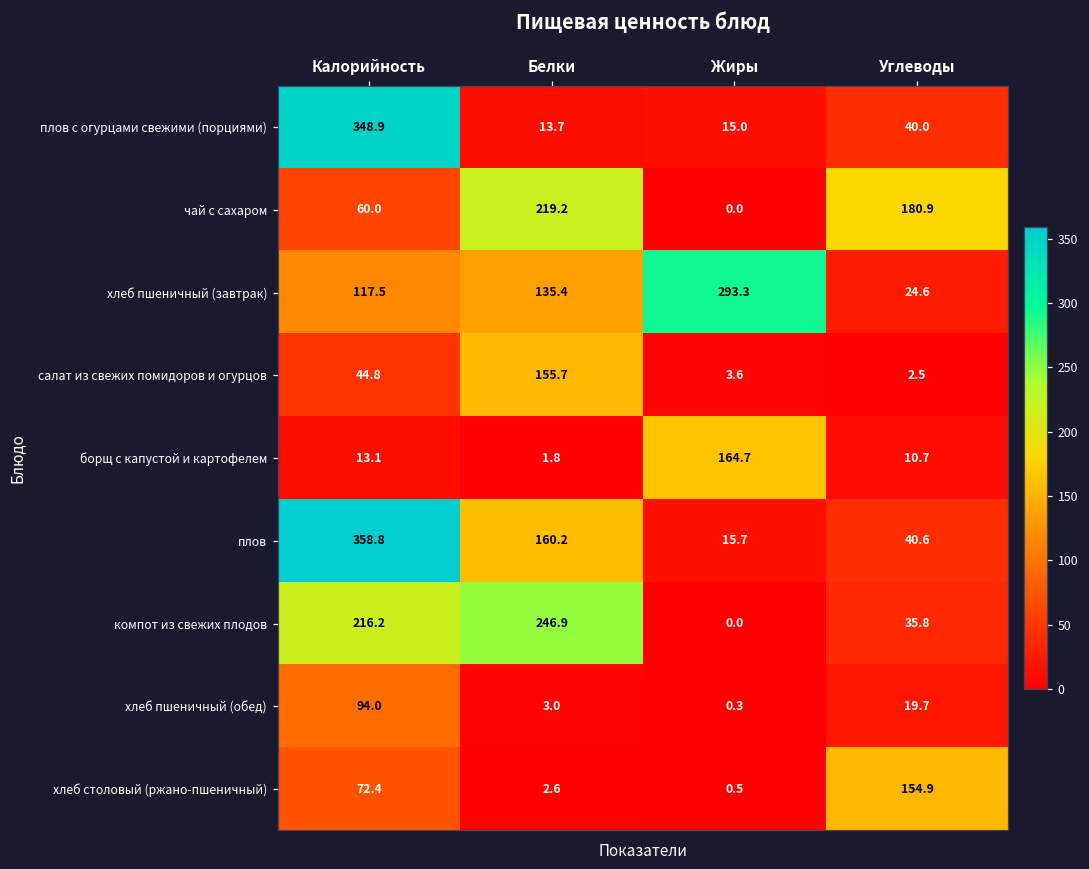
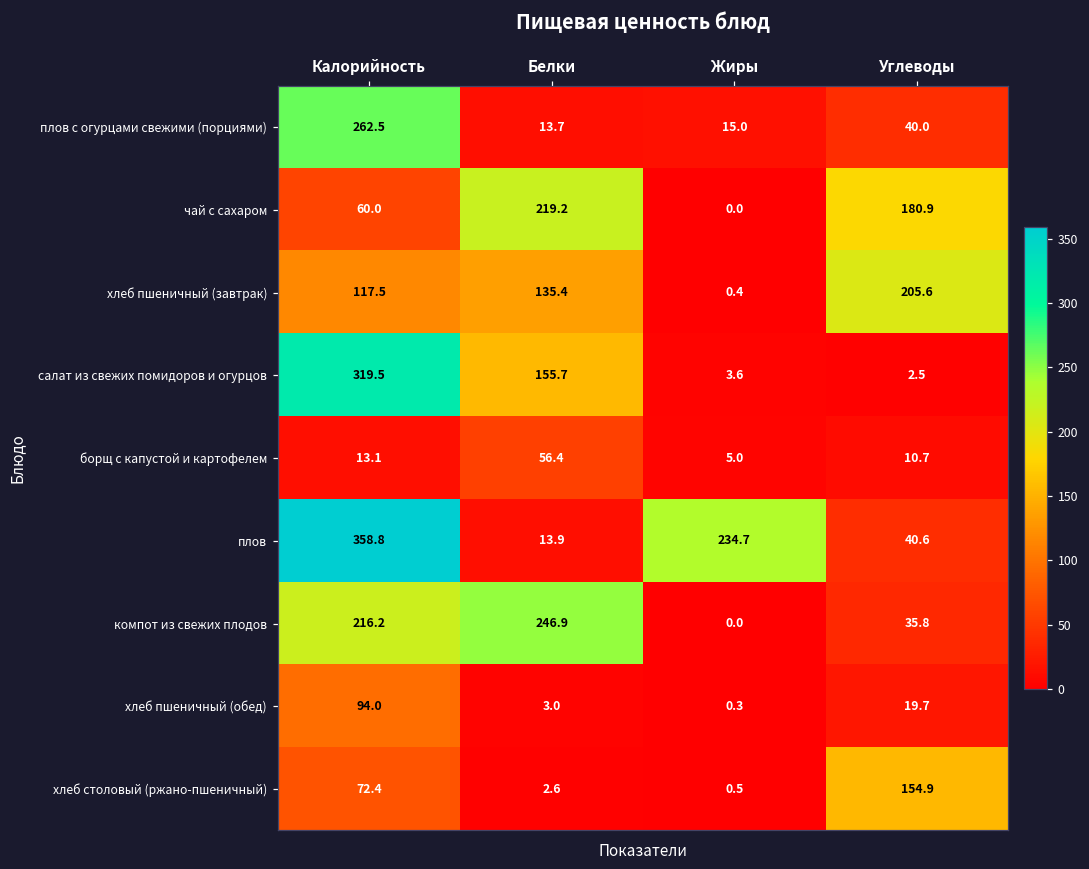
  {
    "плов с огурцами свежими (порциями)": {
-     "Калорийность": 348.9,
+     "Калорийность": 262.5,
      "Белки": 13.7,
      "Жиры": 15.0,
      "Углеводы": 40.0
    },
    "чай с сахаром": {
      "Калорийность": 60.0,
      "Белки": 219.2,
      "Жиры": 0.0,
      "Углеводы": 180.9
    },
    "хлеб пшеничный (завтрак)": {
      "Калорийность": 117.5,
      "Белки": 135.4,
-     "Жиры": 293.3,
-     "Углеводы": 24.6
+     "Жиры": 0.4,
+     "Углеводы": 205.6
    },
    "салат из свежих помидоров и огурцов": {
-     "Калорийность": 44.8,
+     "Калорийность": 319.5,
      "Белки": 155.7,
      "Жиры": 3.6,
      "Углеводы": 2.5
    },
    "борщ с капустой и картофелем": {
      "Калорийность": 13.1,
-     "Белки": 1.8,
-     "Жиры": 164.7,
+     "Белки": 56.4,
+     "Жиры": 5.0,
      "Углеводы": 10.7
    },
    "плов": {
      "Калорийность": 358.8,
-     "Белки": 160.2,
-     "Жиры": 15.7,
+     "Белки": 13.9,
+     "Жиры": 234.7,
      "Углеводы": 40.6
    },
    "компот из свежих плодов": {
      "Калорийность": 216.2,
      "Белки": 246.9,
      "Жиры": 0.0,
      "Углеводы": 35.8
    },
    "хлеб пшеничный (обед)": {
      "Калорийность": 94.0,
      "Белки": 3.0,
      "Жиры": 0.3,
      "Углеводы": 19.7
    },
    "хлеб столовый (ржано-пшеничный)": {
      "Калорийность": 72.4,
      "Белки": 2.6,
      "Жиры": 0.5,
      "Углеводы": 154.9
    }
  }
